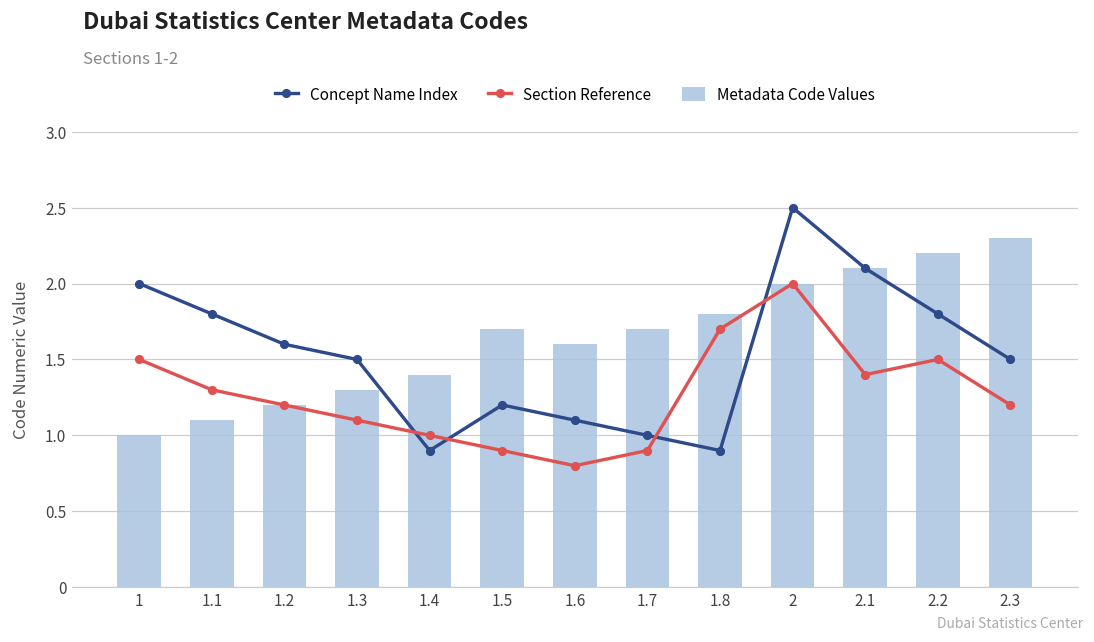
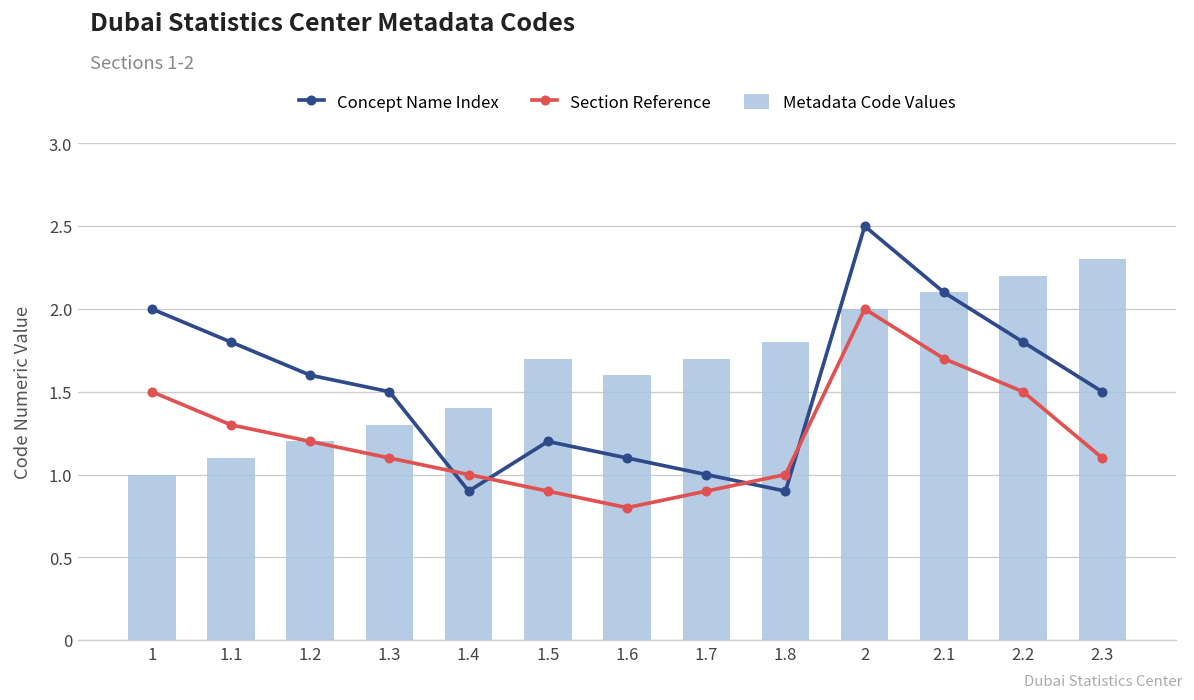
  {
    "Concept Name Index": {
      "1": 2.0,
      "1.1": 1.8,
      "1.2": 1.6,
      "1.3": 1.5,
      "1.4": 0.9,
      "1.5": 1.2,
      "1.6": 1.1,
      "1.7": 1.0,
      "1.8": 0.9,
      "2": 2.5,
      "2.1": 2.1,
      "2.2": 1.8,
      "2.3": 1.5
    },
    "Metadata Code Values": {
      "1": 1.0,
      "1.1": 1.1,
      "1.2": 1.2,
      "1.3": 1.3,
      "1.4": 1.4,
      "1.5": 1.7,
      "1.6": 1.6,
      "1.7": 1.7,
      "1.8": 1.8,
      "2": 2.0,
      "2.1": 2.1,
      "2.2": 2.2,
      "2.3": 2.3
    },
    "Section Reference": {
      "1": 1.5,
      "1.1": 1.3,
      "1.2": 1.2,
      "1.3": 1.1,
      "1.4": 1.0,
      "1.5": 0.9,
      "1.6": 0.8,
      "1.7": 0.9,
-     "1.8": 1.7,
+     "1.8": 1.0,
      "2": 2.0,
-     "2.1": 1.4,
+     "2.1": 1.7,
      "2.2": 1.5,
-     "2.3": 1.2
+     "2.3": 1.1
    }
  }
